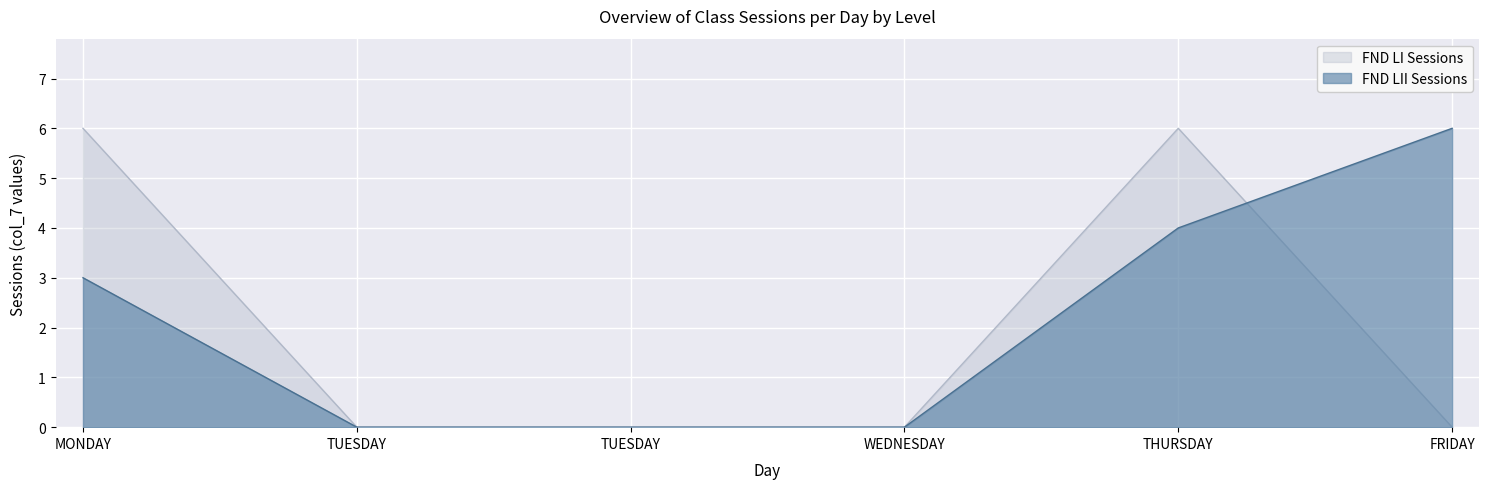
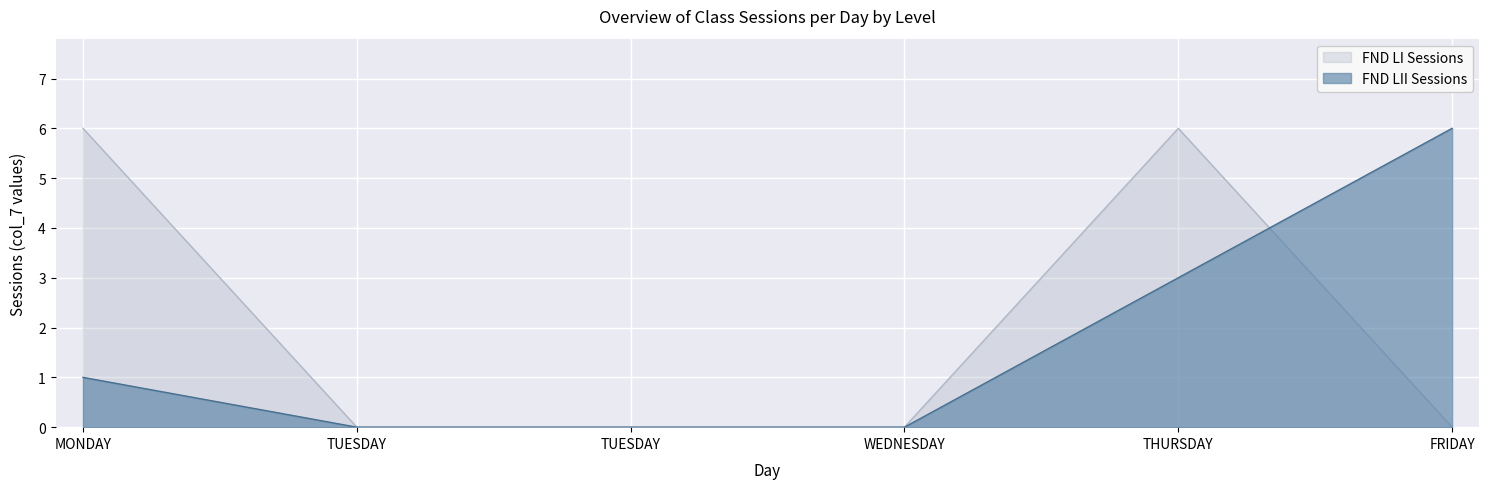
  {
    "FND LI Sessions": {
      "MONDAY": 6,
      "THURSDAY": 6,
      "FRIDAY": 0
    },
    "FND LII Sessions": {
-     "MONDAY": 3,
-     "THURSDAY": 4,
+     "MONDAY": 1,
+     "THURSDAY": 3,
      "FRIDAY": 6
    }
  }
